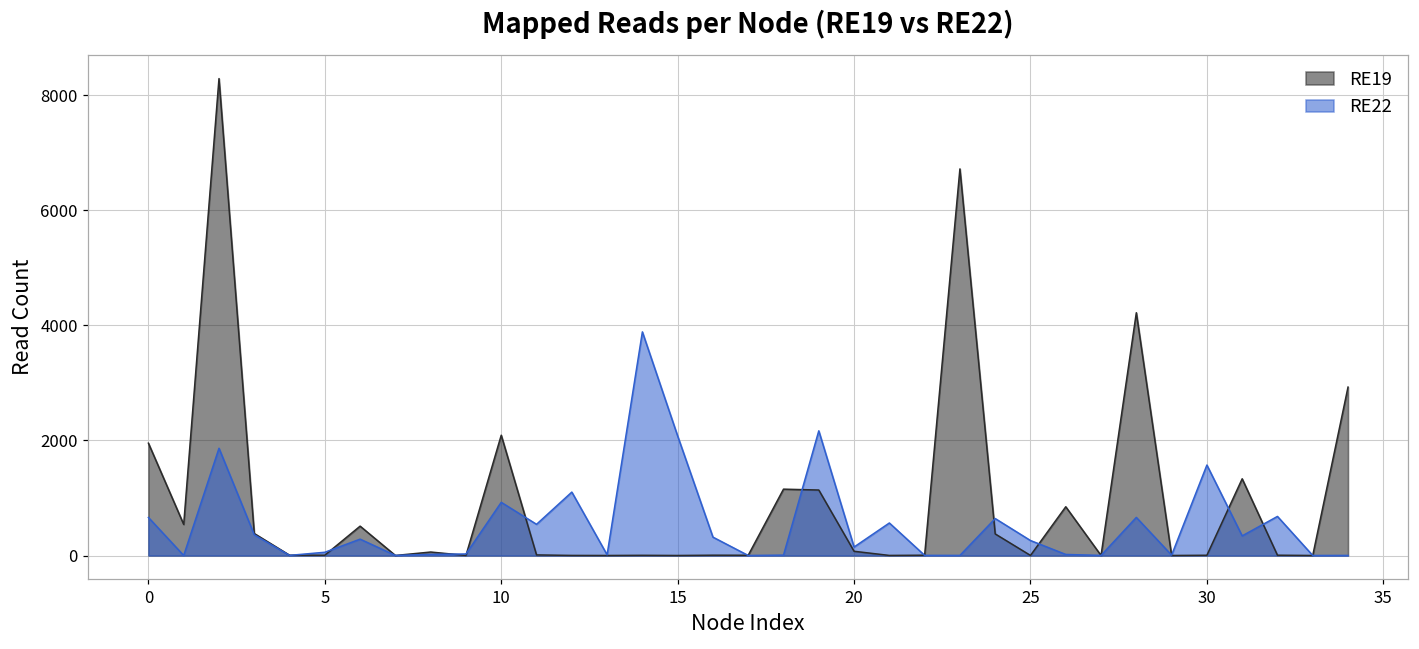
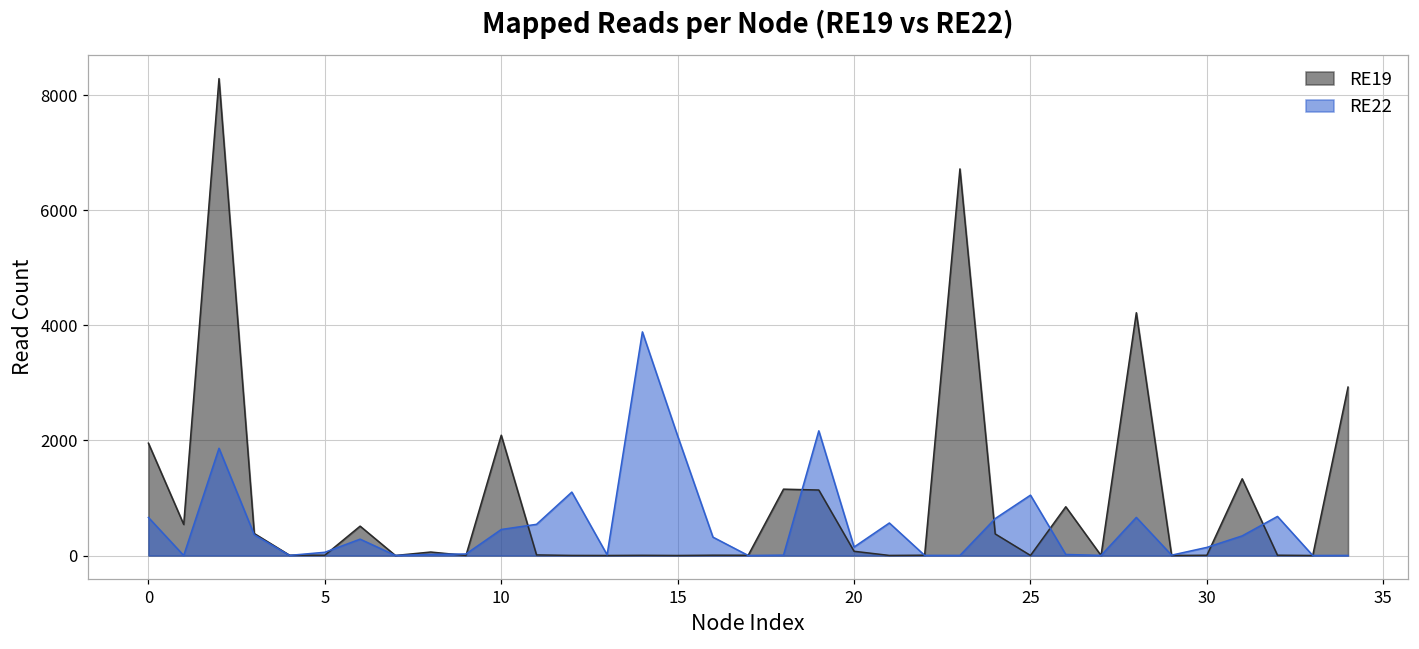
  {
    "RE19": {
      "0": 2000,
      "5": 0,
      "10": 2100,
      "15": 0,
      "20": 100,
      "25": 0,
      "30": 0
    },
    "RE22": {
      "0": 700,
      "5": 100,
-     "10": 900,
+     "10": 500,
      "15": 2100,
      "20": 100,
-     "25": 300,
-     "30": 1600
+     "25": 1100,
+     "30": 100
    }
  }
